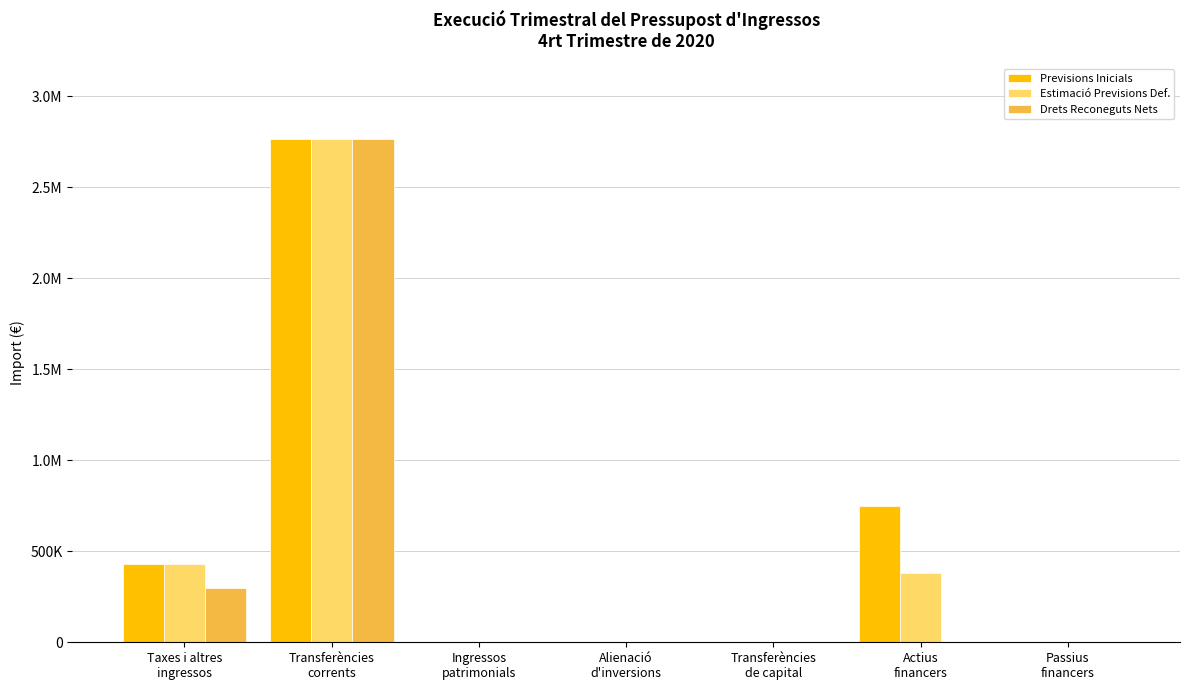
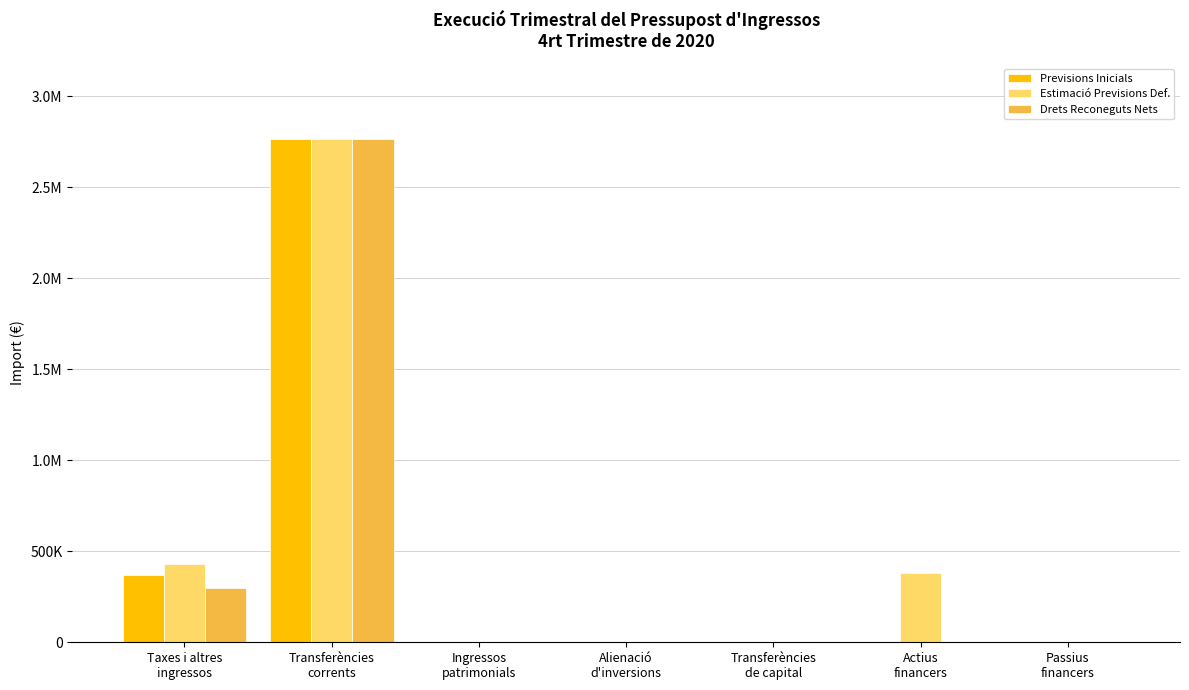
  {
    "Previsions Inicials": {
-     "Taxes i altres ingressos": 430000,
+     "Taxes i altres ingressos": 370000,
      "Transferències corrents": 2760000,
      "Alienació d'inversions": 0,
      "Transferències de capital": 0,
-     "Actius financers": 750000,
+     "Actius financers": 0,
      "Passius financers": 0
    }
  }
